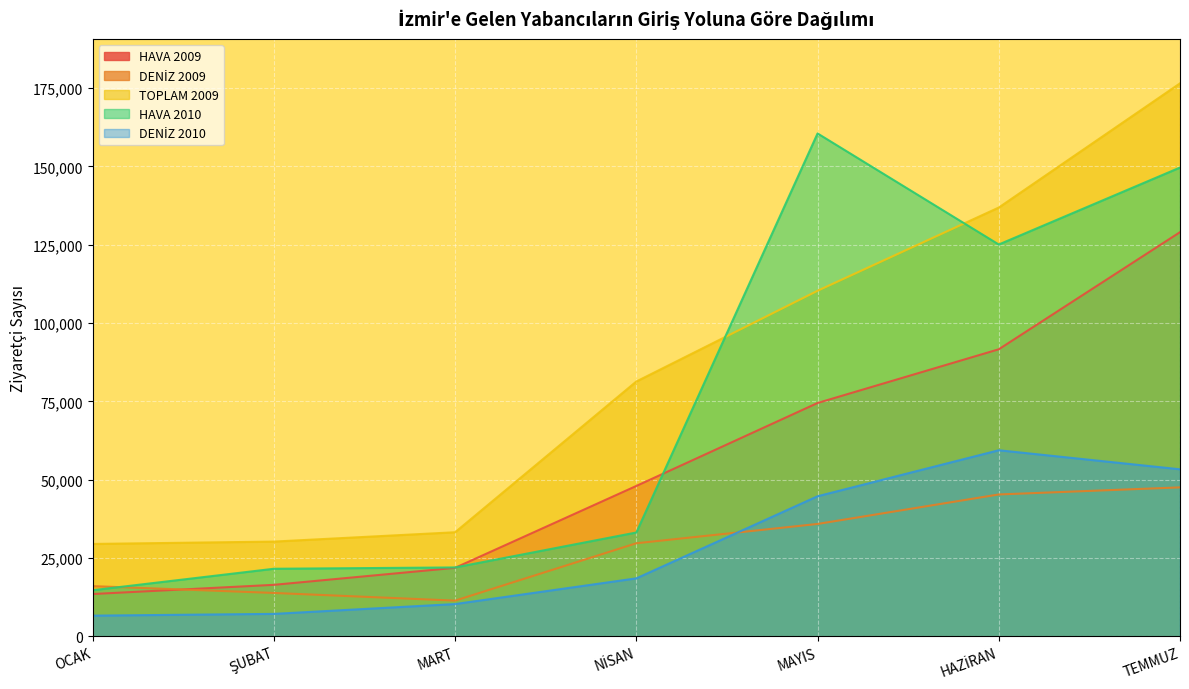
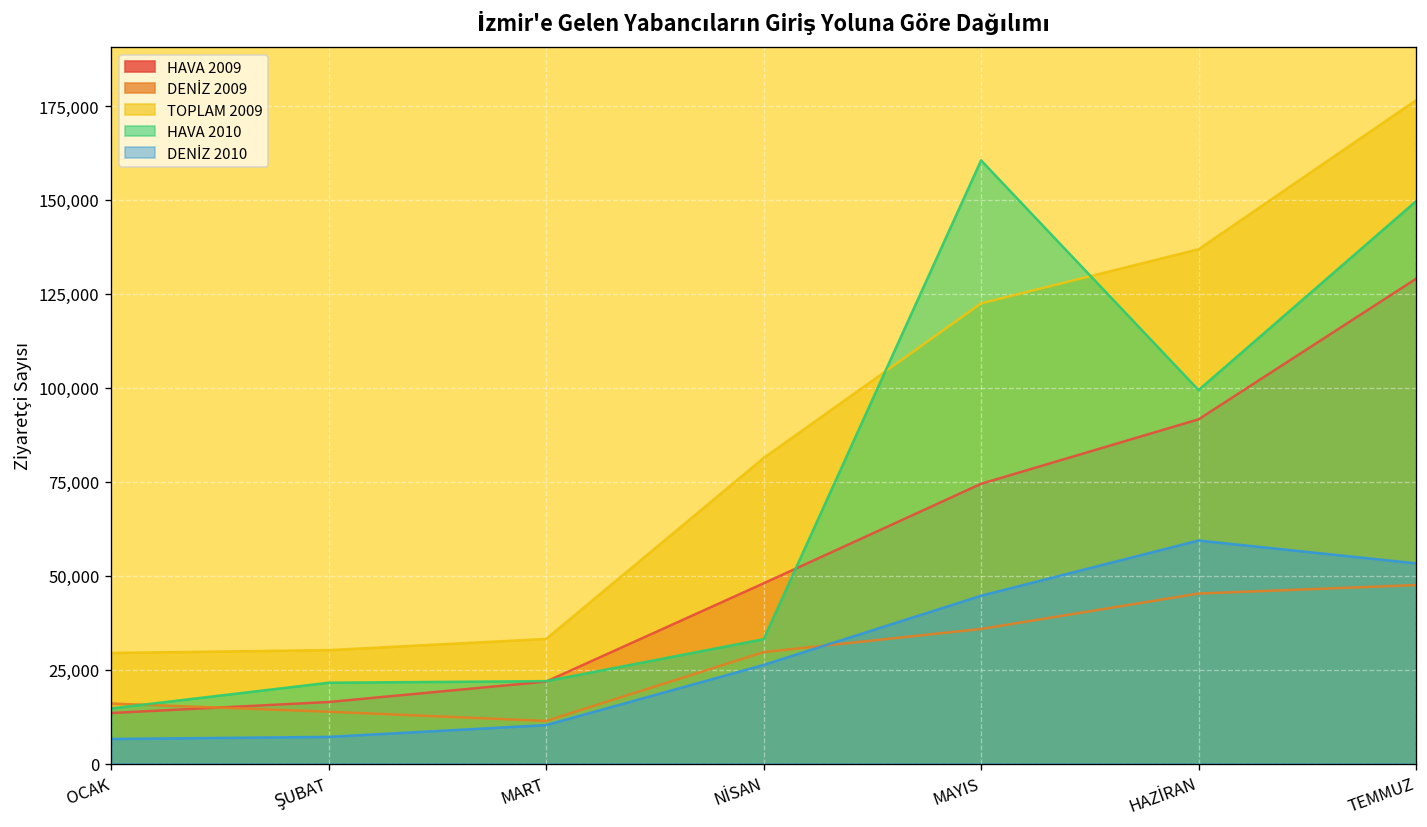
  {
    "TOPLAM 2009": {
      "OCAK": "29,000",
      "ŞUBAT": "30,000",
      "MART": "33,000",
      "NİSAN": "81,000",
-     "MAYIS": "110,000",
+     "MAYIS": "122,000",
      "HAZİRAN": "137,000",
      "TEMMUZ": "177,000"
    },
    "HAVA 2010": {
      "OCAK": "15,000",
      "ŞUBAT": "22,000",
      "NİSAN": "33,000",
      "MAYIS": "161,000",
-     "HAZİRAN": "125,000",
+     "HAZİRAN": "99,000",
      "TEMMUZ": "150,000"
    },
    "DENİZ 2010": {
      "OCAK": "7,000",
      "ŞUBAT": "7,000",
      "MART": "10,000",
-     "NİSAN": "18,000",
+     "NİSAN": "26,000",
      "MAYIS": "45,000",
      "HAZİRAN": "59,000",
      "TEMMUZ": "53,000"
    }
  }
